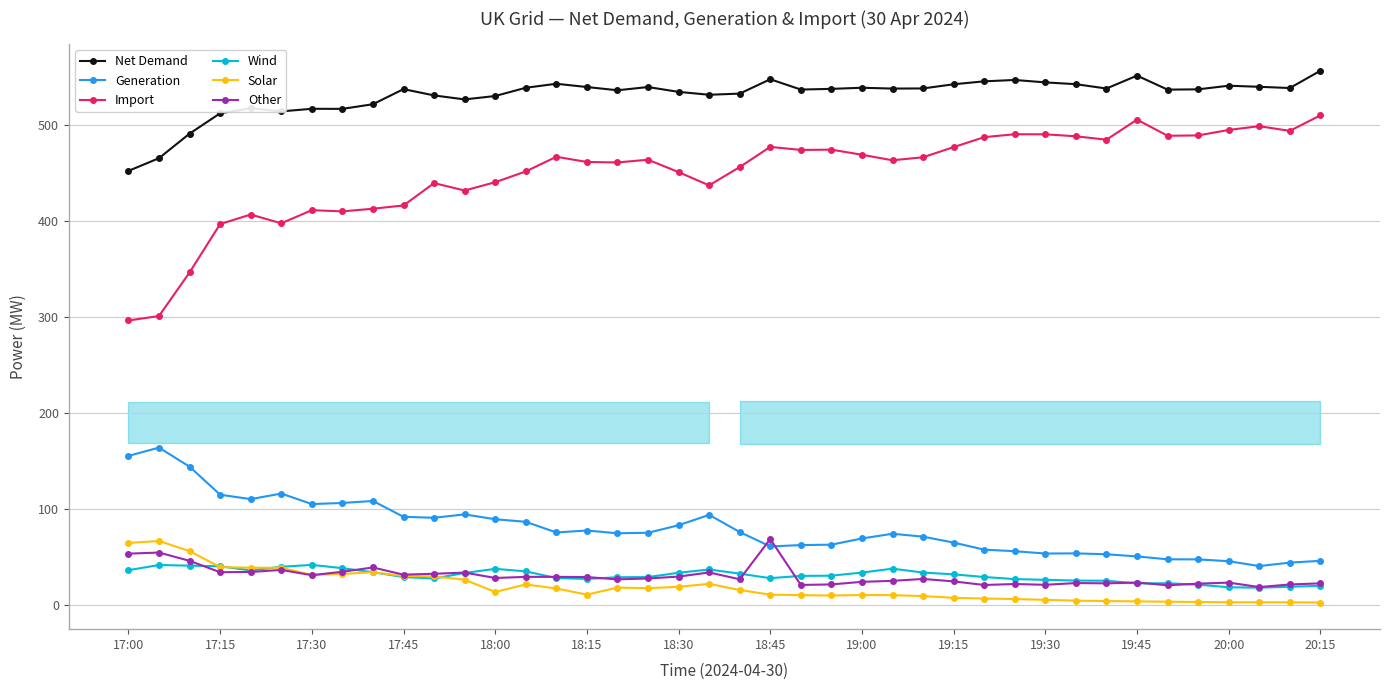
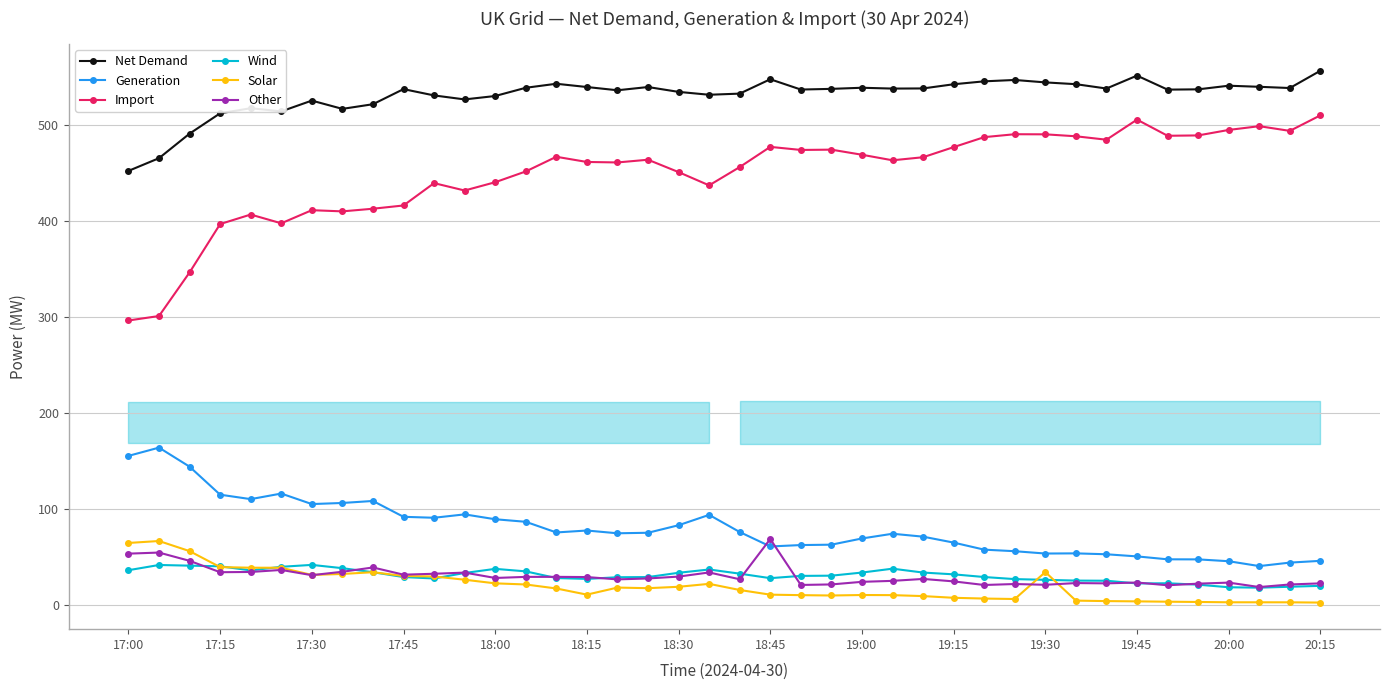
  {
    "Net Demand": {
      "17:00": 450,
      "17:15": 510,
-     "17:30": 520,
+     "17:30": 530,
      "17:45": 540,
      "18:00": 530,
      "18:15": 540,
      "18:30": 540,
      "18:45": 550,
      "19:00": 540,
      "19:15": 540,
      "19:30": 540,
      "19:45": 550,
      "20:00": 540,
      "20:15": 560
    },
    "Import": {
      "17:00": 300,
      "17:15": 400,
      "17:30": 410,
      "17:45": 420,
      "18:00": 440,
      "18:15": 460,
      "18:30": 450,
      "18:45": 480,
      "19:00": 470,
      "19:15": 480,
      "19:30": 490,
      "19:45": 510,
      "20:00": 500,
      "20:15": 510
    },
    "Solar": {
      "17:00": 70,
-     "18:00": 10,
+     "18:00": 20,
      "18:15": 10,
      "18:30": 20,
      "18:45": 10,
      "19:00": 10,
      "19:15": 10,
-     "19:30": 10,
+     "19:30": 30,
      "19:45": 0,
      "20:00": 0,
      "20:15": 0
    },
    "Other": {
      "17:00": 50,
      "17:15": 30,
      "18:00": 30,
      "18:30": 30,
      "18:45": 70,
      "19:00": 20,
      "19:15": 30,
      "19:30": 20,
      "20:00": 20
    }
  }
